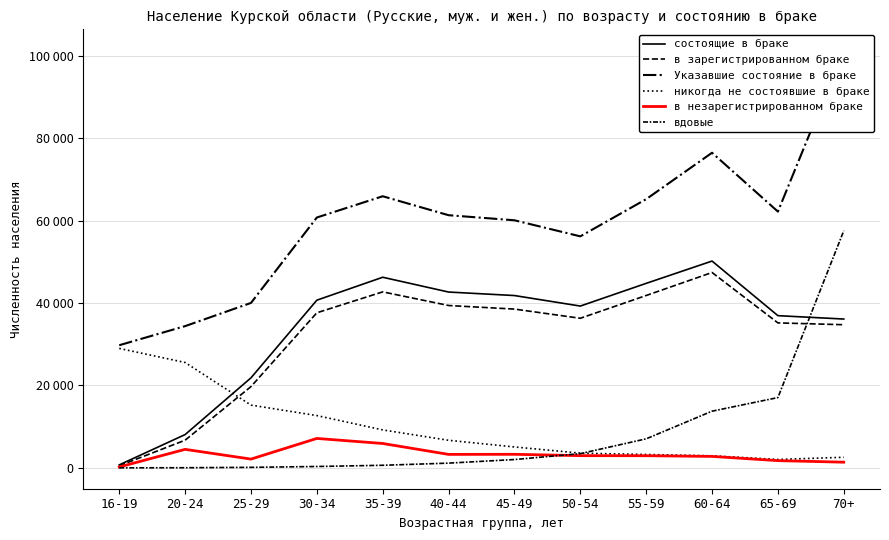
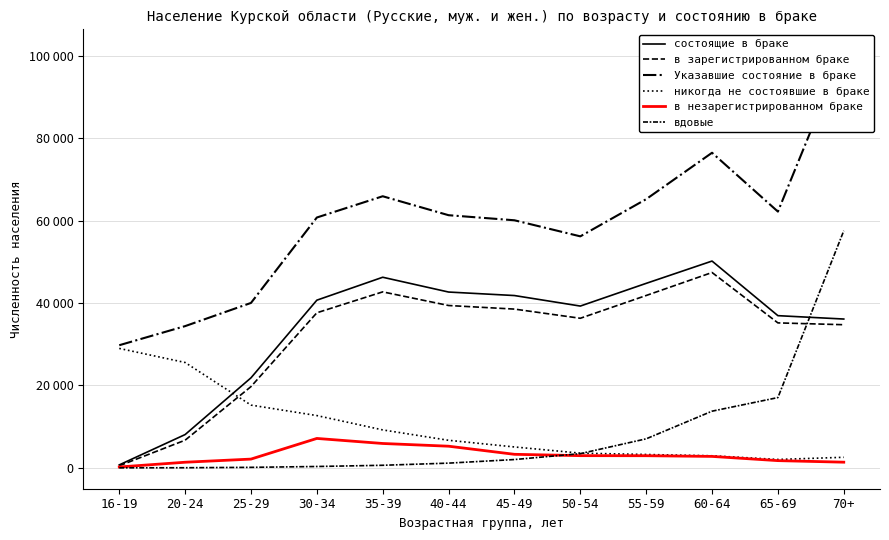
  {
    "в незарегистрированном браке": {
-     "20-24": 4000,
+     "20-24": 1000,
      "25-29": 2000,
      "30-34": 7000,
      "35-39": 6000,
-     "40-44": 3000,
+     "40-44": 5000,
      "45-49": 3000,
      "70+": 1000
    }
  }
